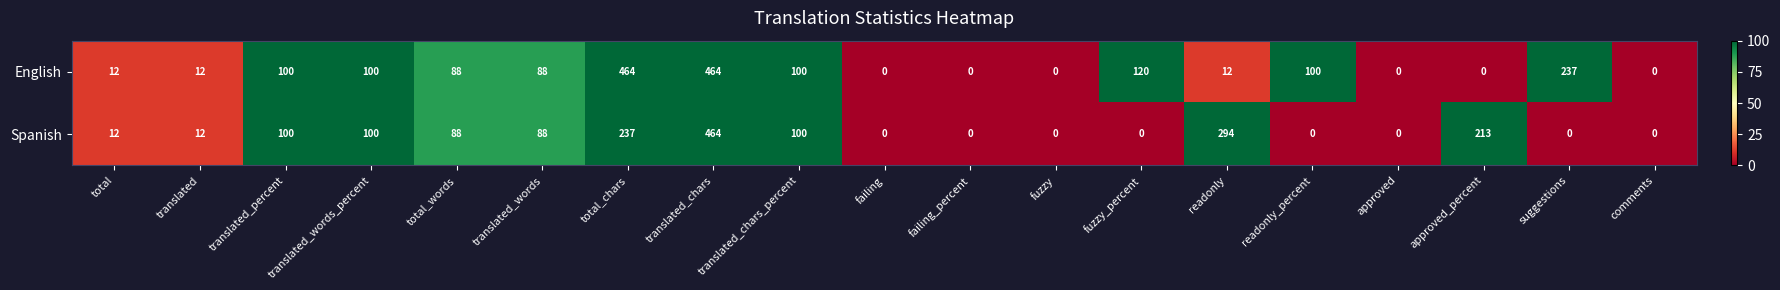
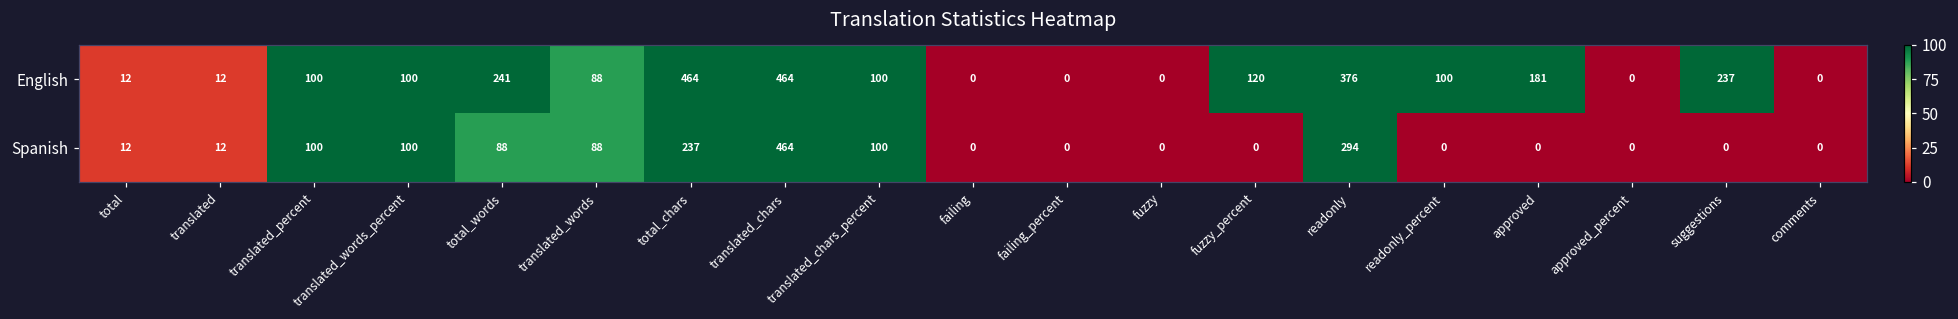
  {
    "English": {
      "total": 12,
      "translated": 12,
      "translated_percent": 100,
      "translated_words_percent": 100,
-     "total_words": 88,
+     "total_words": 241,
      "translated_words": 88,
      "total_chars": 464,
      "translated_chars": 464,
      "translated_chars_percent": 100,
      "failing": 0,
      "failing_percent": 0,
      "fuzzy": 0,
      "fuzzy_percent": 120,
-     "readonly": 12,
+     "readonly": 376,
      "readonly_percent": 100,
-     "approved": 0,
+     "approved": 181,
      "approved_percent": 0,
      "suggestions": 237,
      "comments": 0
    },
    "Spanish": {
      "total": 12,
      "translated": 12,
      "translated_percent": 100,
      "translated_words_percent": 100,
      "total_words": 88,
      "translated_words": 88,
      "total_chars": 237,
      "translated_chars": 464,
      "translated_chars_percent": 100,
      "failing": 0,
      "failing_percent": 0,
      "fuzzy": 0,
      "fuzzy_percent": 0,
      "readonly": 294,
      "readonly_percent": 0,
      "approved": 0,
-     "approved_percent": 213,
+     "approved_percent": 0,
      "suggestions": 0,
      "comments": 0
    }
  }
